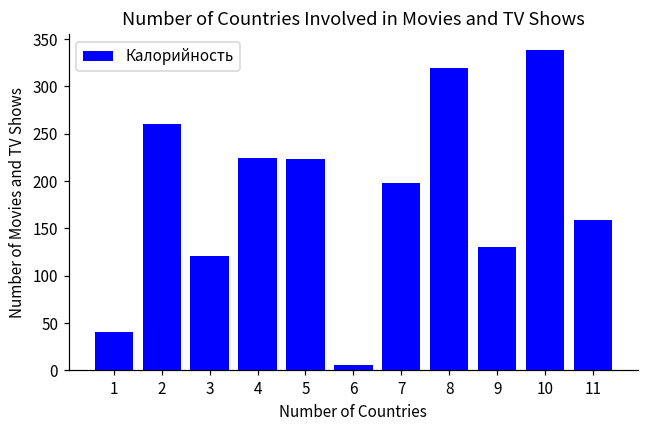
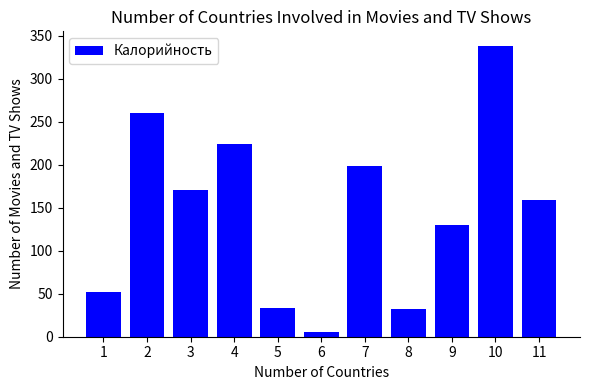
  {
-   "1": 40,
+   "1": 50,
    "2": 260,
-   "3": 120,
+   "3": 170,
    "4": 220,
-   "5": 220,
+   "5": 30,
    "6": 10,
    "7": 200,
-   "8": 320,
+   "8": 30,
    "9": 130,
    "10": 340,
    "11": 160
  }
